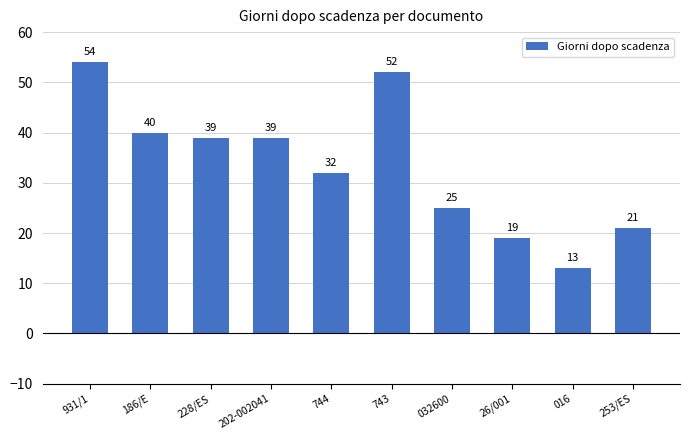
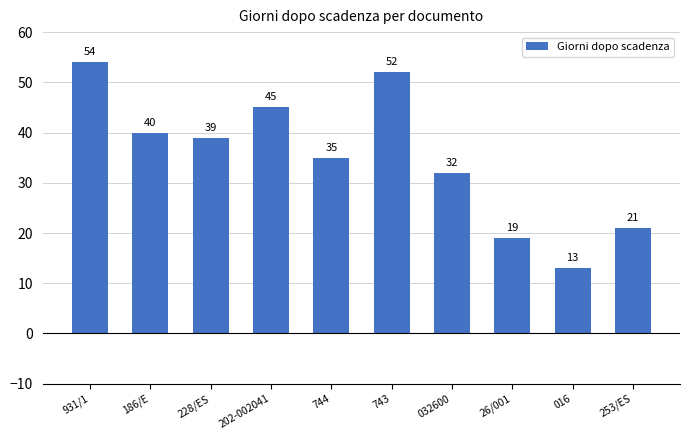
  {
    "931/1": 54,
    "186/E": 40,
    "228/ES": 39,
-   "202-002041": 39,
-   "744": 32,
+   "202-002041": 45,
+   "744": 35,
    "743": 52,
-   "032600": 25,
+   "032600": 32,
    "26/001": 19,
    "016": 13,
    "253/ES": 21
  }
